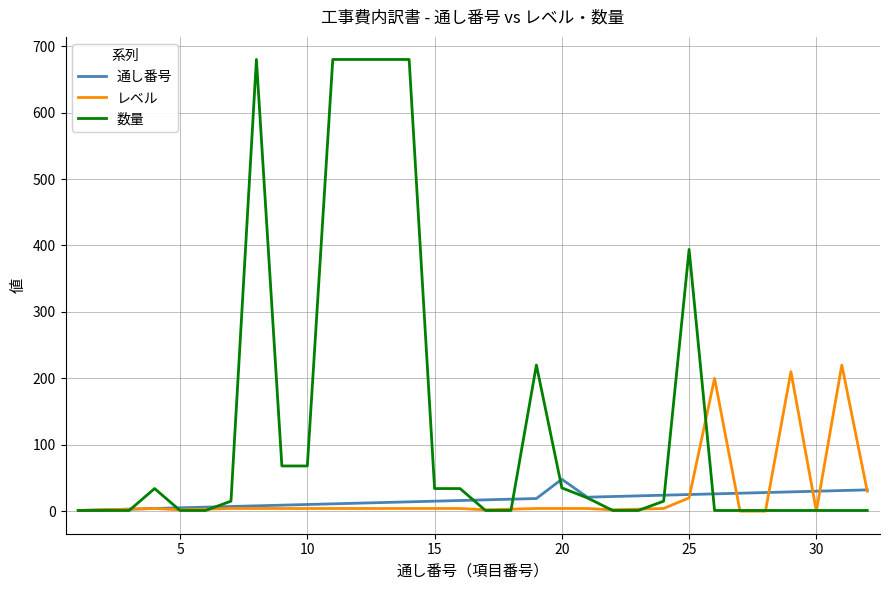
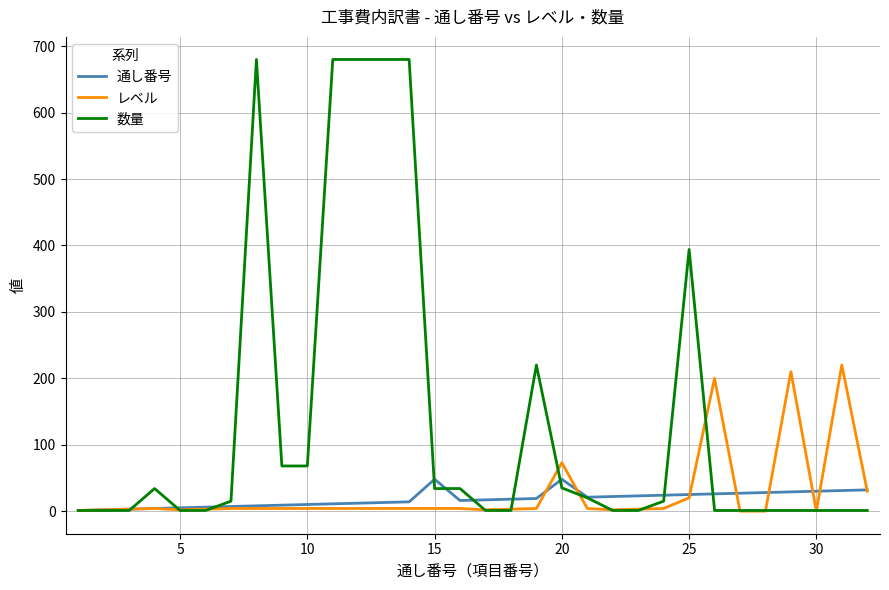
  {
    "通し番号": {
      "10": 10,
-     "15": 20,
+     "15": 50,
      "20": 50,
      "25": 30,
      "30": 30
    },
    "レベル": {
      "10": 0,
      "15": 0,
-     "20": 0,
+     "20": 70,
      "25": 20
    },
    "数量": {
      "10": 70,
      "15": 30,
      "20": 40,
      "25": 390
    }
  }
